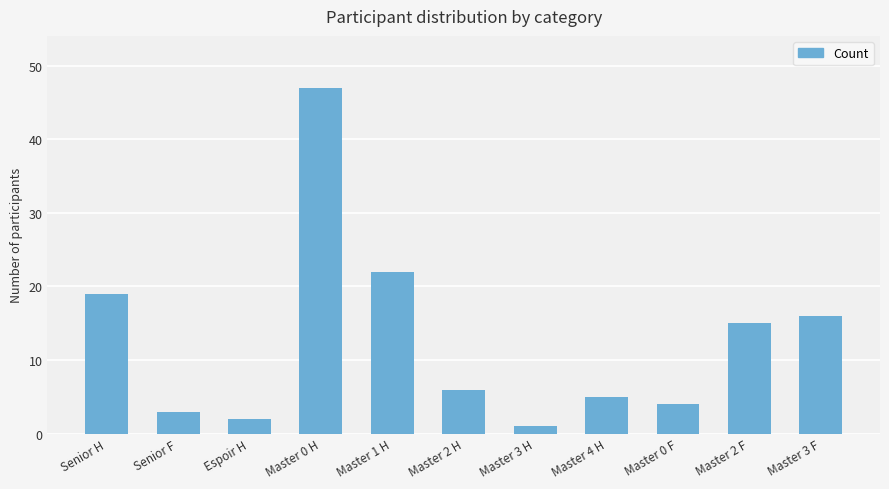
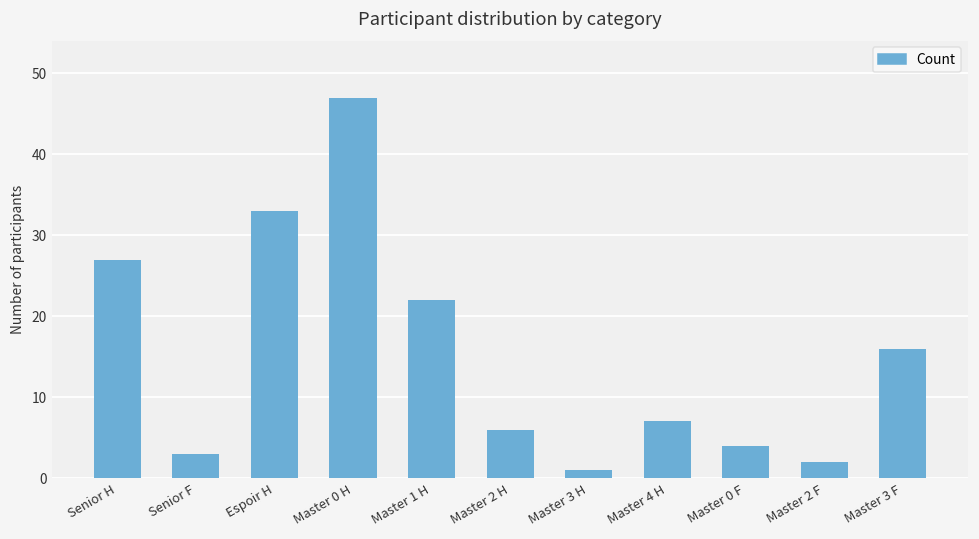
  {
-   "Senior H": 19,
+   "Senior H": 27,
    "Senior F": 3,
-   "Espoir H": 2,
+   "Espoir H": 33,
    "Master 0 H": 47,
    "Master 1 H": 22,
    "Master 2 H": 6,
    "Master 3 H": 1,
-   "Master 4 H": 5,
+   "Master 4 H": 7,
    "Master 0 F": 4,
-   "Master 2 F": 15,
+   "Master 2 F": 2,
    "Master 3 F": 16
  }
